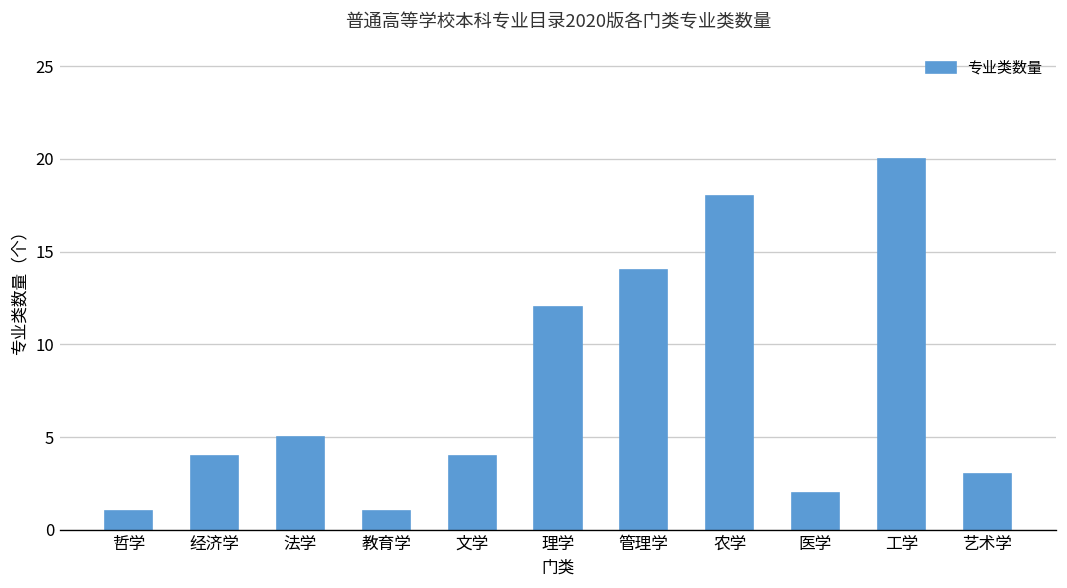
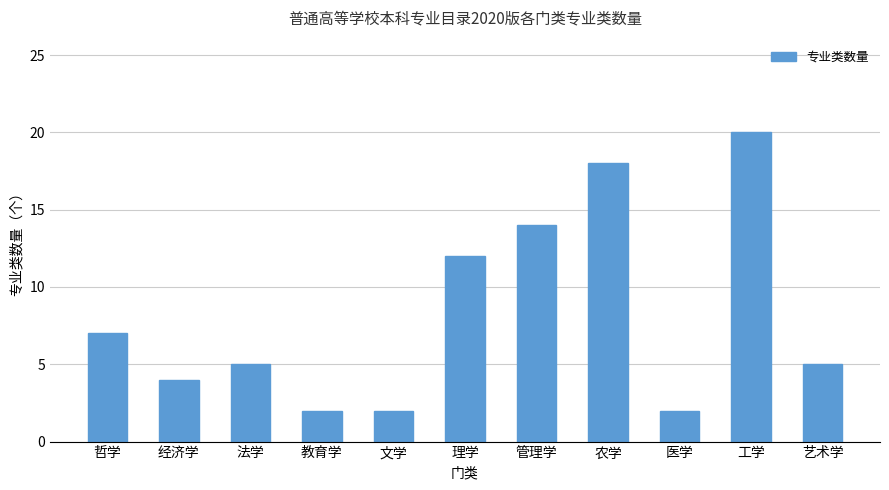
  {
-   "哲学": 1,
+   "哲学": 7,
    "经济学": 4,
    "法学": 5,
-   "教育学": 1,
-   "文学": 4,
+   "教育学": 2,
+   "文学": 2,
    "理学": 12,
    "管理学": 14,
    "农学": 18,
    "医学": 2,
    "工学": 20,
-   "艺术学": 3
+   "艺术学": 5
  }
